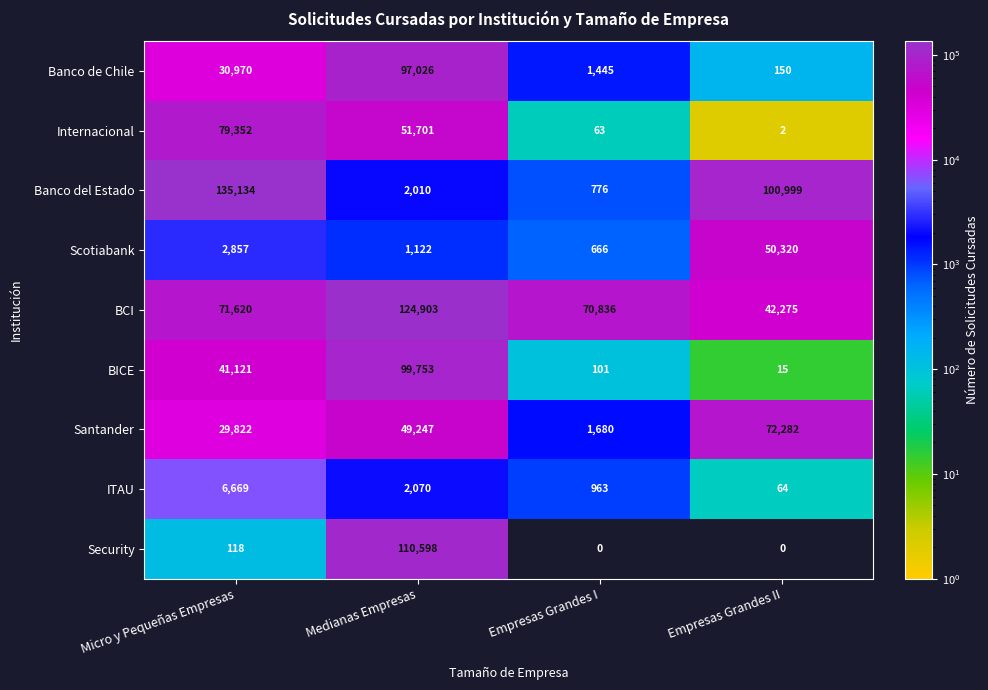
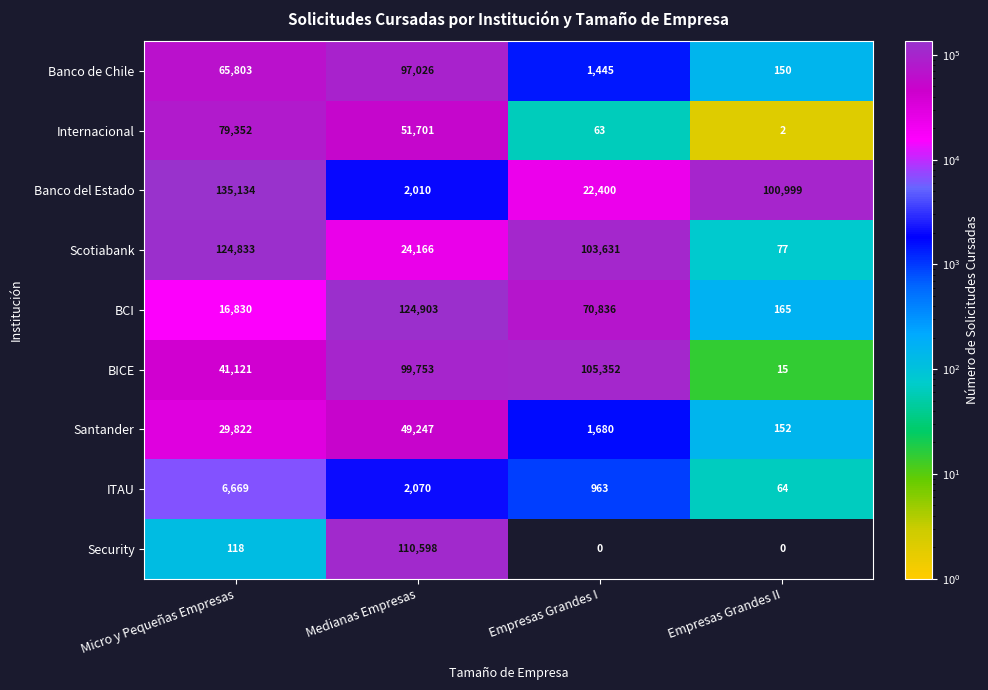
  {
    "Banco de Chile": {
-     "Micro y Pequeñas Empresas": "30,970",
+     "Micro y Pequeñas Empresas": "65,803",
      "Medianas Empresas": "97,026",
      "Empresas Grandes I": "1,445",
      "Empresas Grandes II": "150"
    },
    "Internacional": {
      "Micro y Pequeñas Empresas": "79,352",
      "Medianas Empresas": "51,701",
      "Empresas Grandes I": "63",
      "Empresas Grandes II": "2"
    },
    "Banco del Estado": {
      "Micro y Pequeñas Empresas": "135,134",
      "Medianas Empresas": "2,010",
-     "Empresas Grandes I": "776",
+     "Empresas Grandes I": "22,400",
      "Empresas Grandes II": "100,999"
    },
    "Scotiabank": {
-     "Micro y Pequeñas Empresas": "2,857",
-     "Medianas Empresas": "1,122",
-     "Empresas Grandes I": "666",
-     "Empresas Grandes II": "50,320"
+     "Micro y Pequeñas Empresas": "124,833",
+     "Medianas Empresas": "24,166",
+     "Empresas Grandes I": "103,631",
+     "Empresas Grandes II": "77"
    },
    "BCI": {
-     "Micro y Pequeñas Empresas": "71,620",
+     "Micro y Pequeñas Empresas": "16,830",
      "Medianas Empresas": "124,903",
      "Empresas Grandes I": "70,836",
-     "Empresas Grandes II": "42,275"
+     "Empresas Grandes II": "165"
    },
    "BICE": {
      "Micro y Pequeñas Empresas": "41,121",
      "Medianas Empresas": "99,753",
-     "Empresas Grandes I": "101",
+     "Empresas Grandes I": "105,352",
      "Empresas Grandes II": "15"
    },
    "Santander": {
      "Micro y Pequeñas Empresas": "29,822",
      "Medianas Empresas": "49,247",
      "Empresas Grandes I": "1,680",
-     "Empresas Grandes II": "72,282"
+     "Empresas Grandes II": "152"
    },
    "ITAU": {
      "Micro y Pequeñas Empresas": "6,669",
      "Medianas Empresas": "2,070",
      "Empresas Grandes I": "963",
      "Empresas Grandes II": "64"
    },
    "Security": {
      "Micro y Pequeñas Empresas": "118",
      "Medianas Empresas": "110,598",
      "Empresas Grandes I": "0",
      "Empresas Grandes II": "0"
    }
  }
